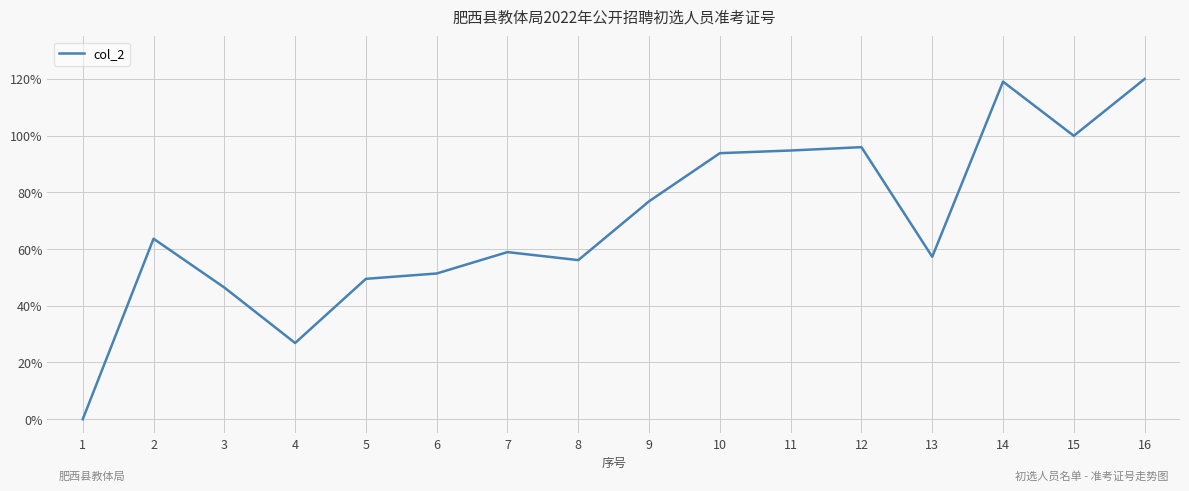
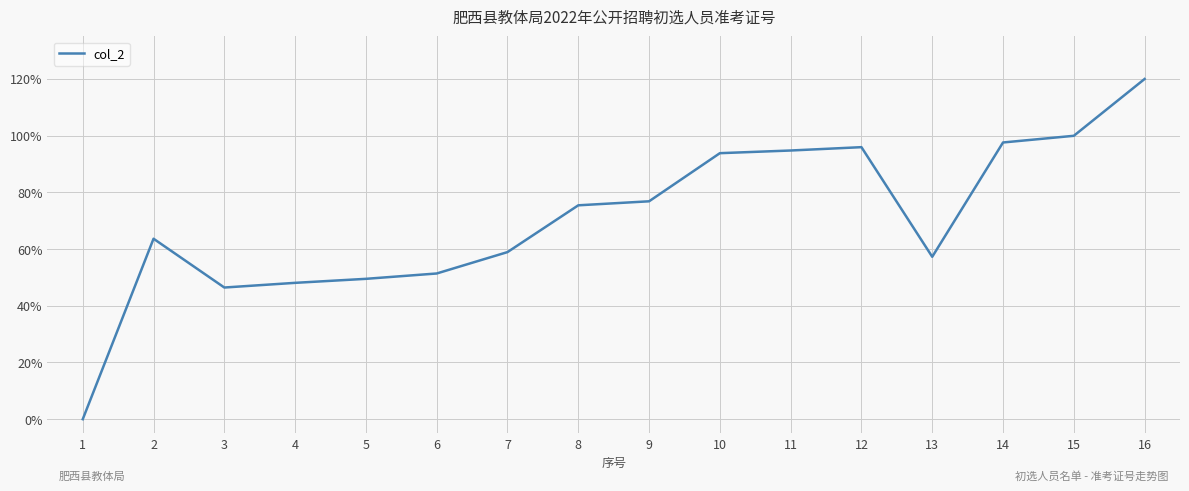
  {
    "1": "0%",
    "2": "64%",
    "3": "46%",
-   "4": "27%",
+   "4": "48%",
    "5": "50%",
    "6": "51%",
    "7": "59%",
-   "8": "56%",
+   "8": "75%",
    "9": "77%",
    "10": "94%",
    "11": "95%",
    "12": "96%",
    "13": "57%",
-   "14": "119%",
+   "14": "98%",
    "15": "100%",
    "16": "120%"
  }
